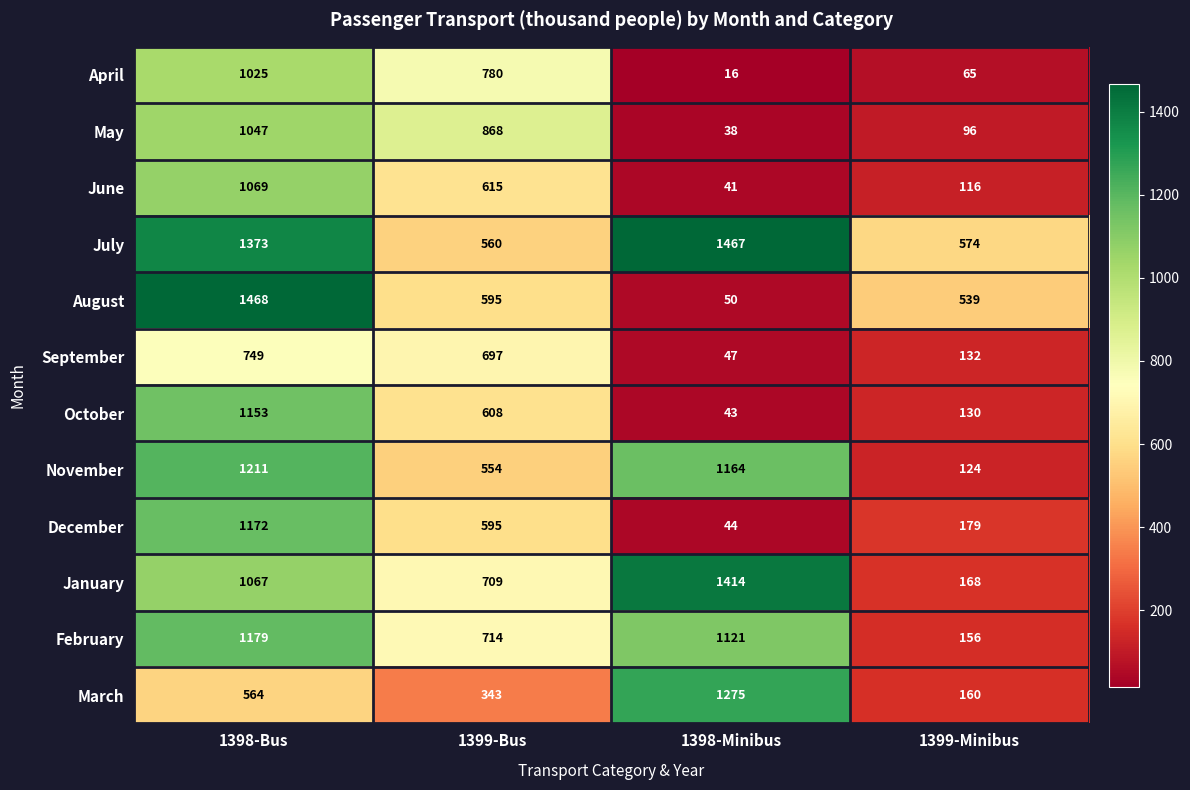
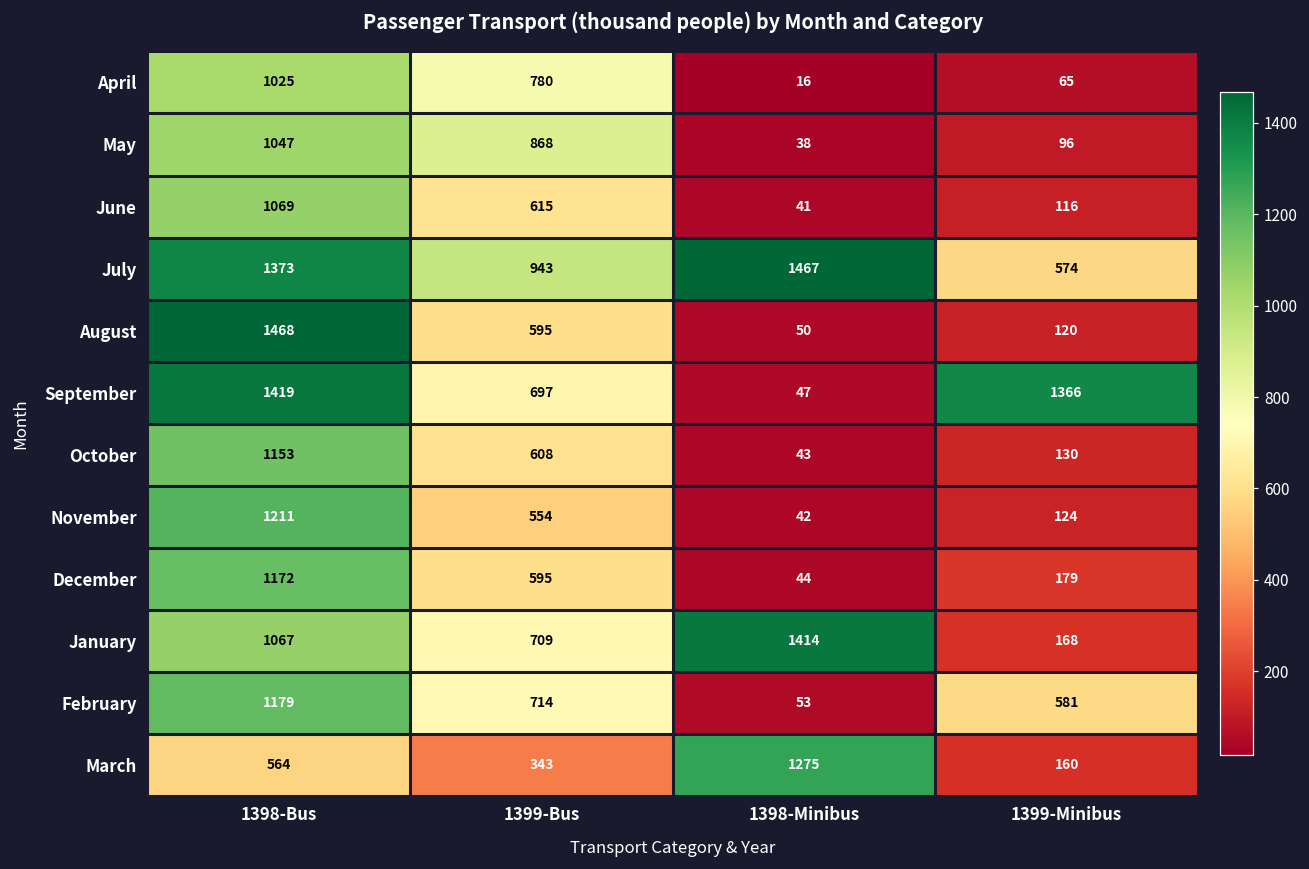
  {
    "April": {
      "1398-Bus": 1025,
      "1399-Bus": 780,
      "1398-Minibus": 16,
      "1399-Minibus": 65
    },
    "May": {
      "1398-Bus": 1047,
      "1399-Bus": 868,
      "1398-Minibus": 38,
      "1399-Minibus": 96
    },
    "June": {
      "1398-Bus": 1069,
      "1399-Bus": 615,
      "1398-Minibus": 41,
      "1399-Minibus": 116
    },
    "July": {
      "1398-Bus": 1373,
-     "1399-Bus": 560,
+     "1399-Bus": 943,
      "1398-Minibus": 1467,
      "1399-Minibus": 574
    },
    "August": {
      "1398-Bus": 1468,
      "1399-Bus": 595,
      "1398-Minibus": 50,
-     "1399-Minibus": 539
+     "1399-Minibus": 120
    },
    "September": {
-     "1398-Bus": 749,
+     "1398-Bus": 1419,
      "1399-Bus": 697,
      "1398-Minibus": 47,
-     "1399-Minibus": 132
+     "1399-Minibus": 1366
    },
    "October": {
      "1398-Bus": 1153,
      "1399-Bus": 608,
      "1398-Minibus": 43,
      "1399-Minibus": 130
    },
    "November": {
      "1398-Bus": 1211,
      "1399-Bus": 554,
-     "1398-Minibus": 1164,
+     "1398-Minibus": 42,
      "1399-Minibus": 124
    },
    "December": {
      "1398-Bus": 1172,
      "1399-Bus": 595,
      "1398-Minibus": 44,
      "1399-Minibus": 179
    },
    "January": {
      "1398-Bus": 1067,
      "1399-Bus": 709,
      "1398-Minibus": 1414,
      "1399-Minibus": 168
    },
    "February": {
      "1398-Bus": 1179,
      "1399-Bus": 714,
-     "1398-Minibus": 1121,
-     "1399-Minibus": 156
+     "1398-Minibus": 53,
+     "1399-Minibus": 581
    },
    "March": {
      "1398-Bus": 564,
      "1399-Bus": 343,
      "1398-Minibus": 1275,
      "1399-Minibus": 160
    }
  }
